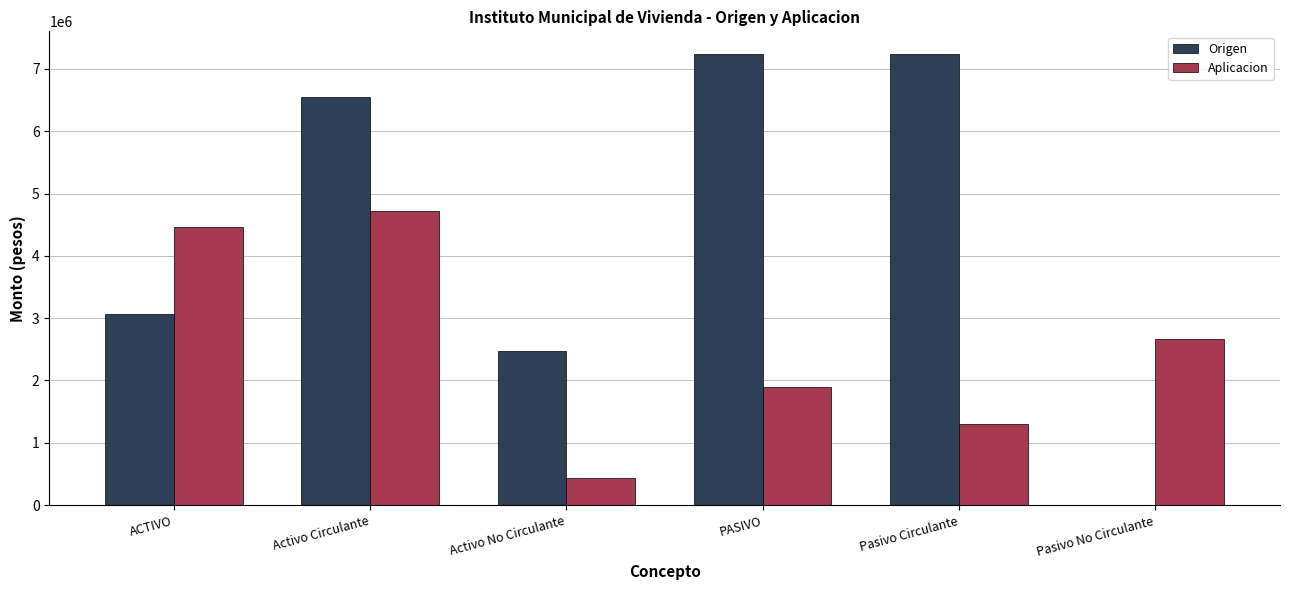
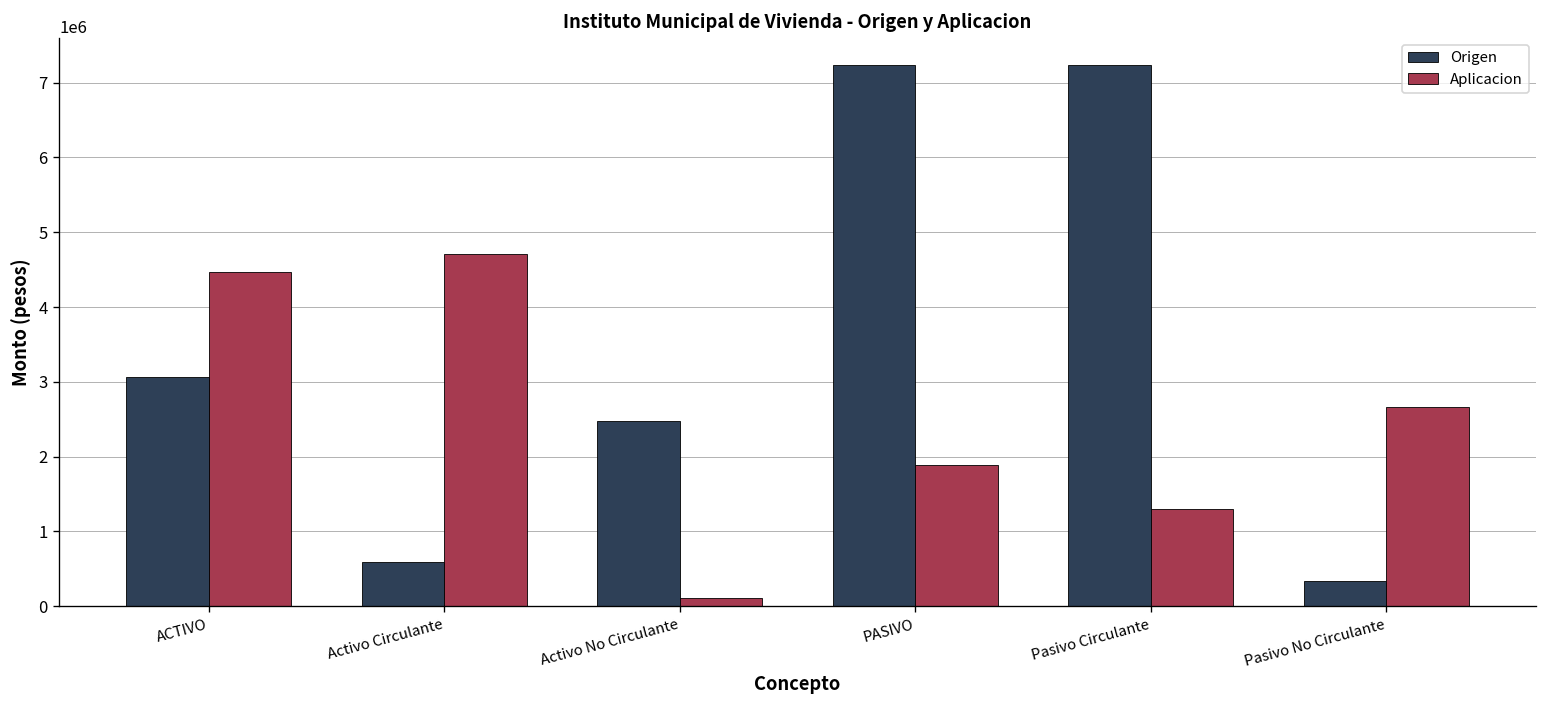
  {
    "Origen": {
      "ACTIVO": 3100000,
-     "Activo Circulante": 6600000,
+     "Activo Circulante": 600000,
      "Activo No Circulante": 2500000,
      "PASIVO": 7200000,
      "Pasivo Circulante": 7200000,
-     "Pasivo No Circulante": 0
+     "Pasivo No Circulante": 300000
    },
    "Aplicacion": {
      "ACTIVO": 4500000,
      "Activo Circulante": 4700000,
-     "Activo No Circulante": 400000,
+     "Activo No Circulante": 100000,
      "PASIVO": 1900000,
      "Pasivo Circulante": 1300000,
      "Pasivo No Circulante": 2700000
    }
  }
